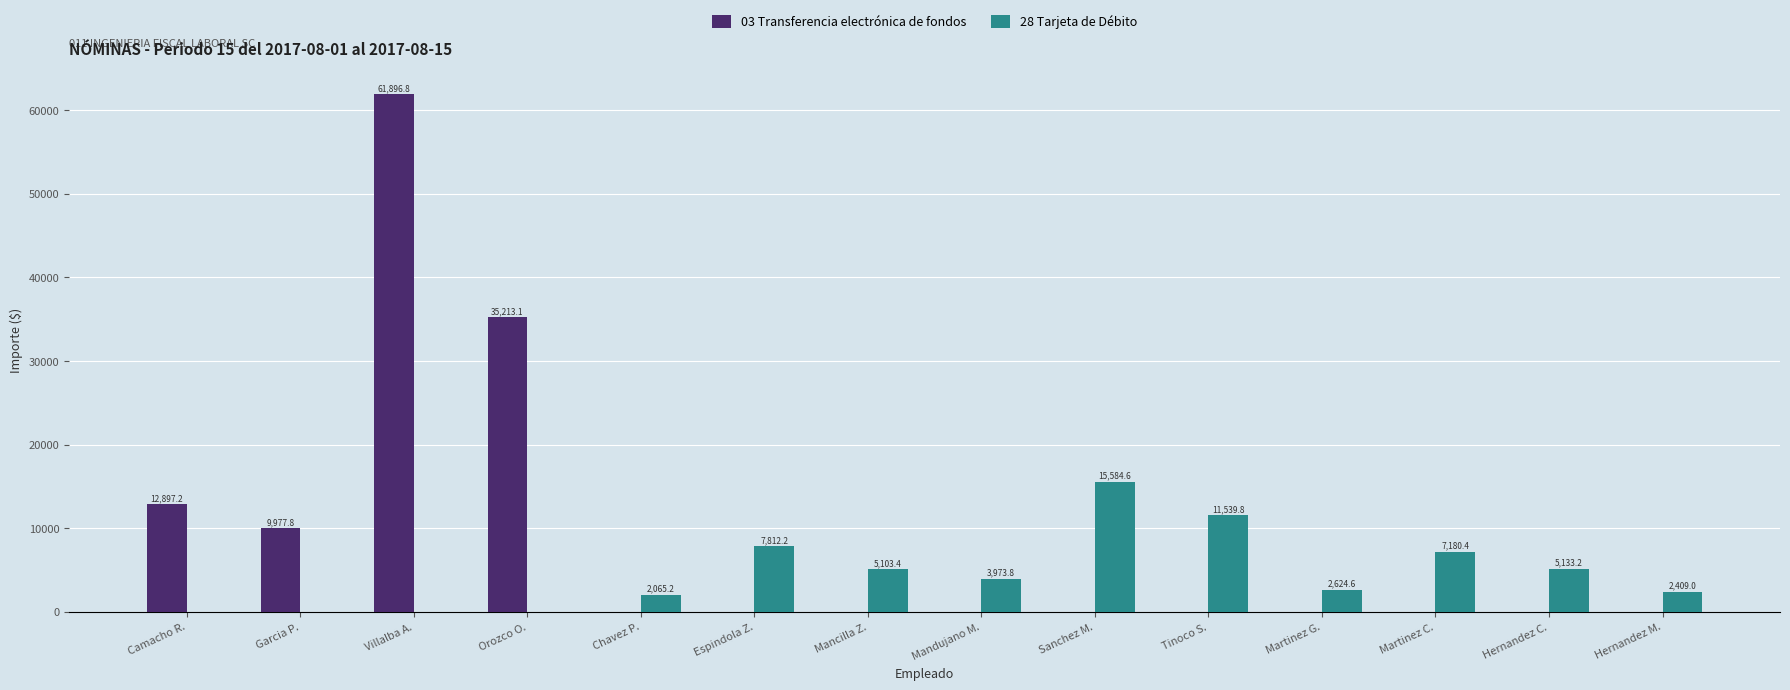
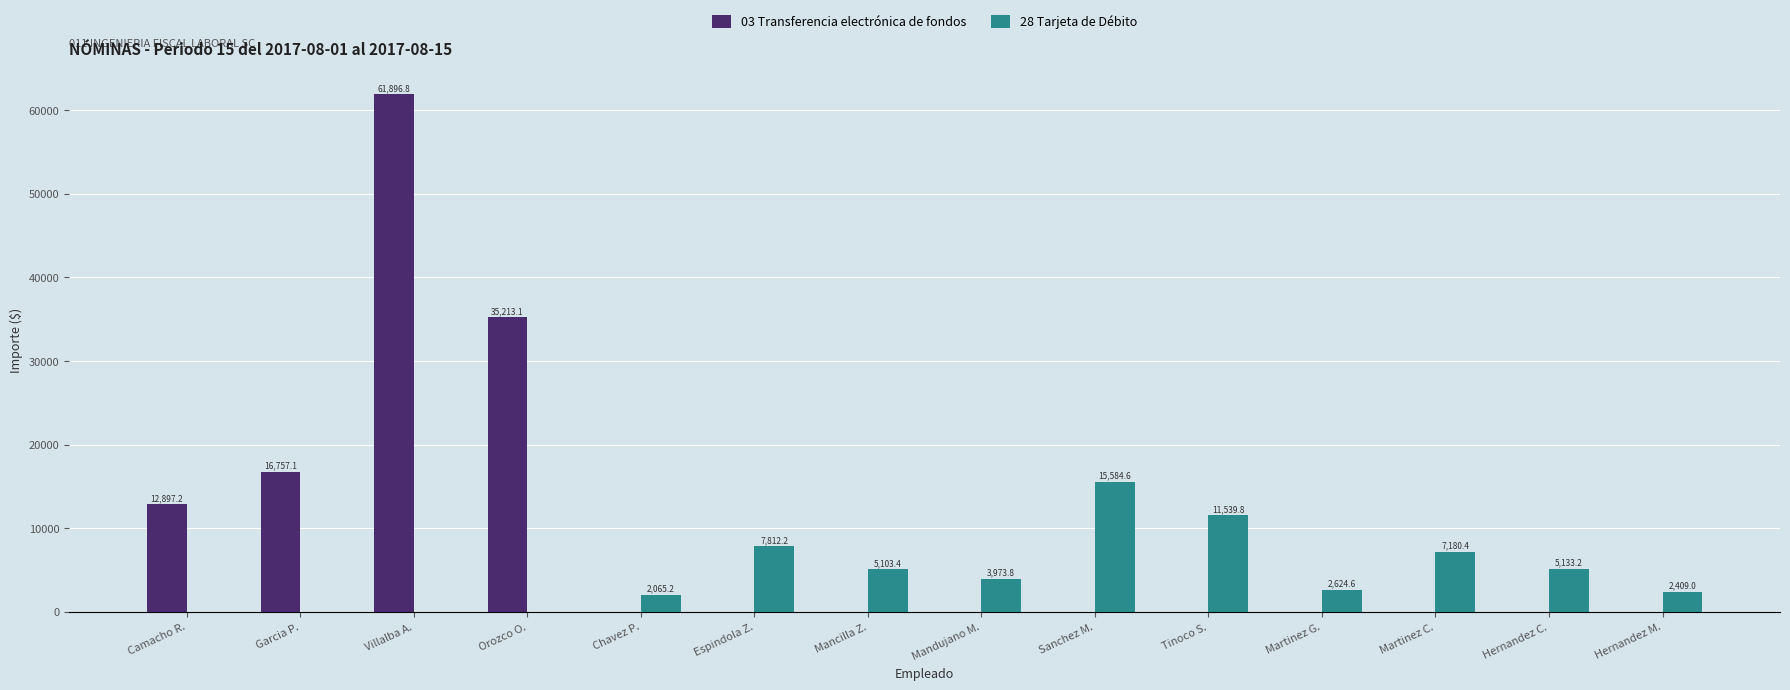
  {
    "03 Transferencia electrónica de fondos": {
      "Camacho R.": "12,897.2",
-     "Garcia P.": "9,977.8",
+     "Garcia P.": "16,757.1",
      "Villalba A.": "61,896.8",
      "Orozco O.": "35,213.1"
    },
    "28 Tarjeta de Débito": {
      "Chavez P.": "2,065.2",
      "Espindola Z.": "7,812.2",
      "Mancilla Z.": "5,103.4",
      "Mandujano M.": "3,973.8",
      "Sanchez M.": "15,584.6",
      "Tinoco S.": "11,539.8",
      "Martinez G.": "2,624.6",
      "Martinez C.": "7,180.4",
      "Hernandez C.": "5,133.2",
      "Hernandez M.": "2,409.0"
    }
  }
